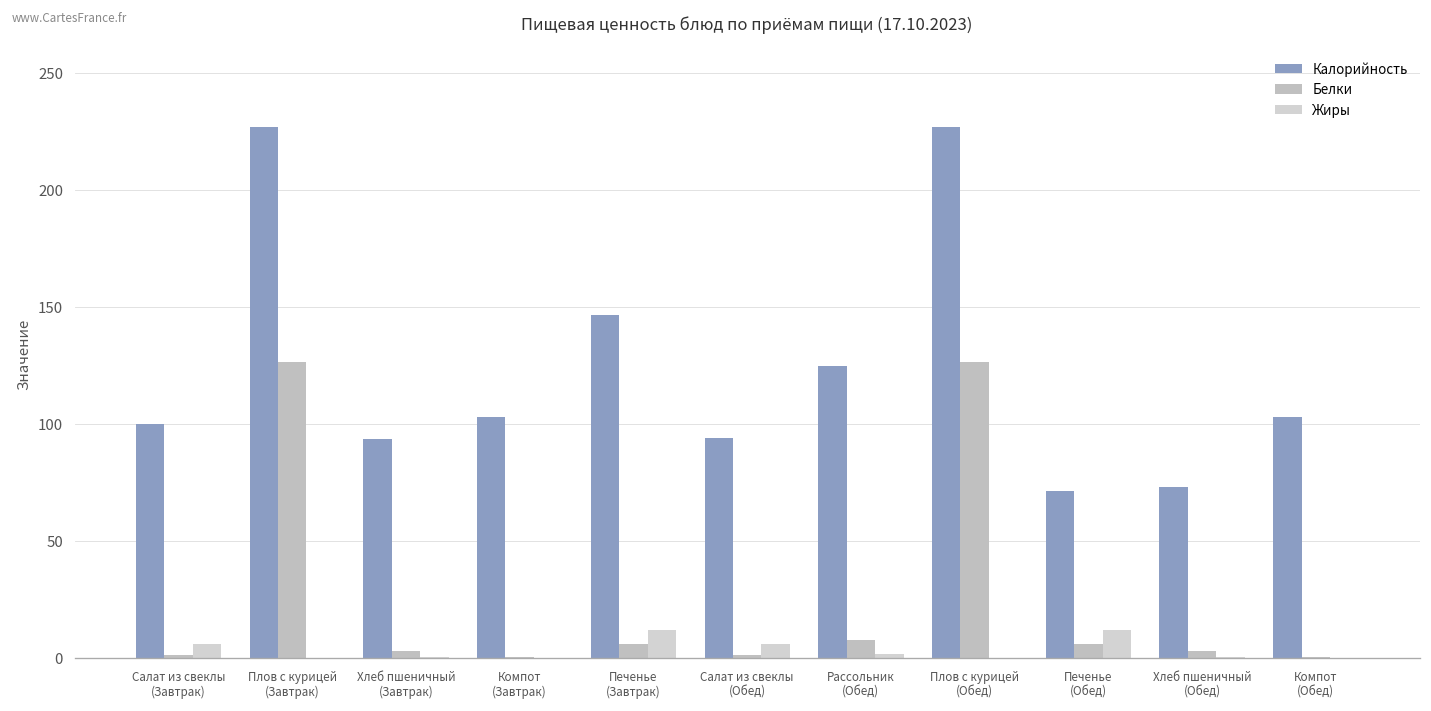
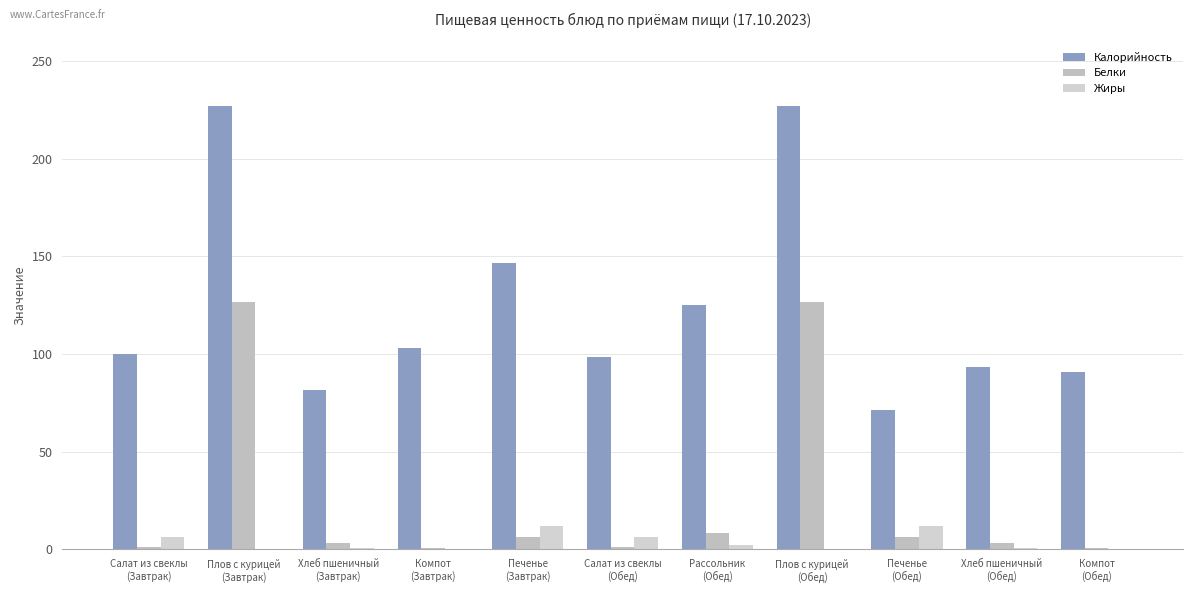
  {
    "Калорийность": {
      "Салат из свеклы (Завтрак)": 100,
      "Плов с курицей (Завтрак)": 227,
-     "Хлеб пшеничный (Завтрак)": 94,
+     "Хлеб пшеничный (Завтрак)": 82,
      "Компот (Завтрак)": 103,
      "Печенье (Завтрак)": 147,
-     "Салат из свеклы (Обед)": 94,
+     "Салат из свеклы (Обед)": 98,
      "Рассольник (Обед)": 125,
      "Плов с курицей (Обед)": 227,
      "Печенье (Обед)": 71,
-     "Хлеб пшеничный (Обед)": 73,
-     "Компот (Обед)": 103
+     "Хлеб пшеничный (Обед)": 94,
+     "Компот (Обед)": 91
    }
  }
